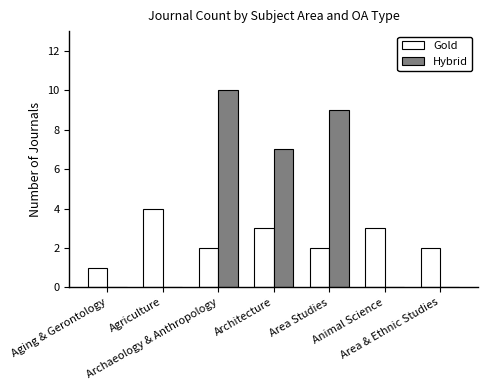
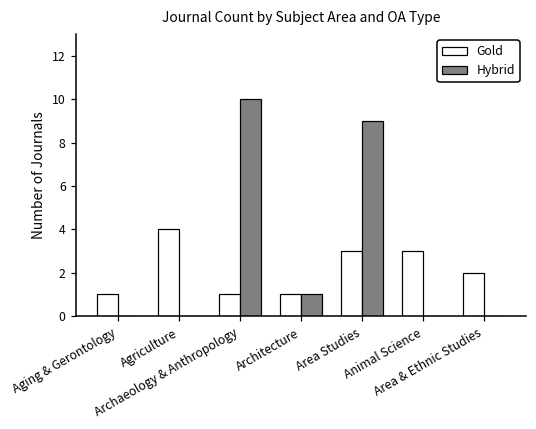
  {
    "Gold": {
      "Aging & Gerontology": 1,
      "Agriculture": 4,
-     "Archaeology & Anthropology": 2,
-     "Architecture": 3,
-     "Area Studies": 2,
+     "Archaeology & Anthropology": 1,
+     "Architecture": 1,
+     "Area Studies": 3,
      "Animal Science": 3,
      "Area & Ethnic Studies": 2
    },
    "Hybrid": {
      "Aging & Gerontology": 0,
      "Agriculture": 0,
      "Archaeology & Anthropology": 10,
-     "Architecture": 7,
+     "Architecture": 1,
      "Area Studies": 9,
      "Animal Science": 0,
      "Area & Ethnic Studies": 0
    }
  }
